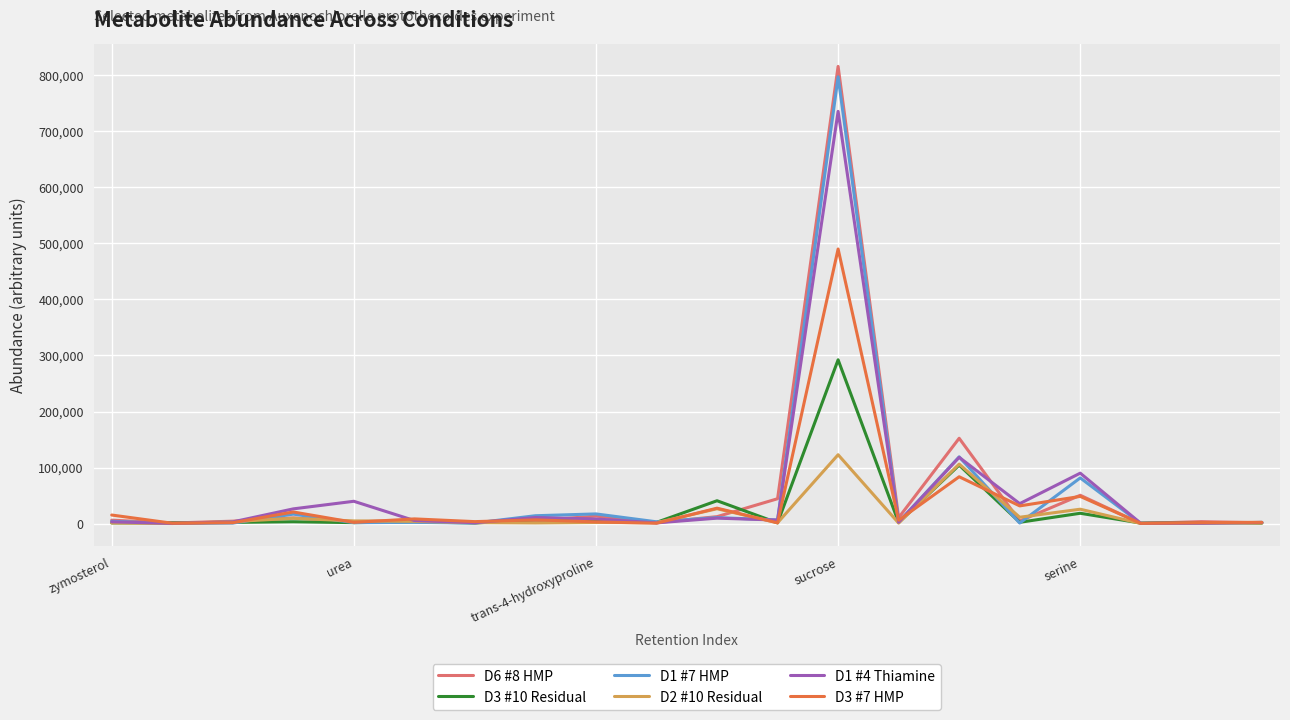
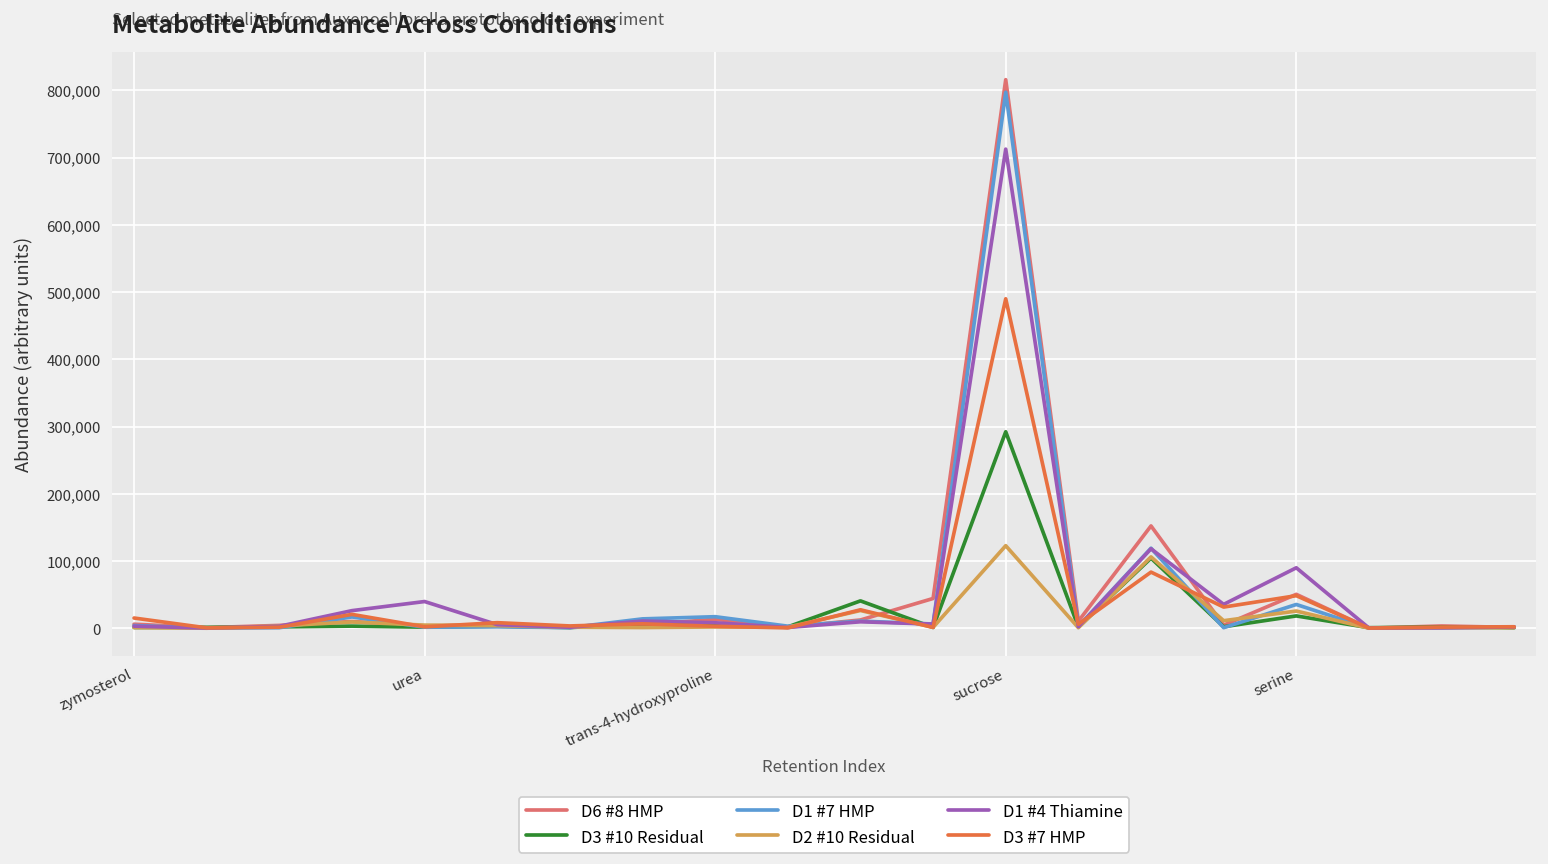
  {
    "D3 #10 Residual": {
      "sucrose": "290,000",
      "serine": "20,000"
    },
    "D1 #7 HMP": {
      "sucrose": "800,000",
-     "serine": "80,000"
+     "serine": "40,000"
    },
    "D1 #4 Thiamine": {
      "urea": "40,000",
-     "sucrose": "740,000",
+     "sucrose": "710,000",
      "serine": "90,000"
    }
  }
